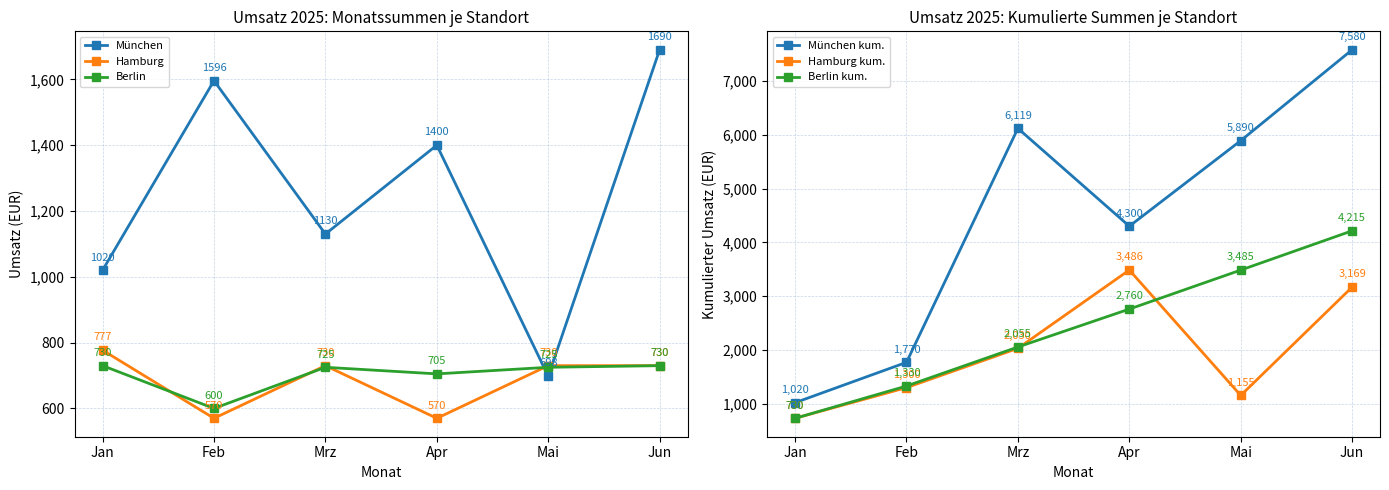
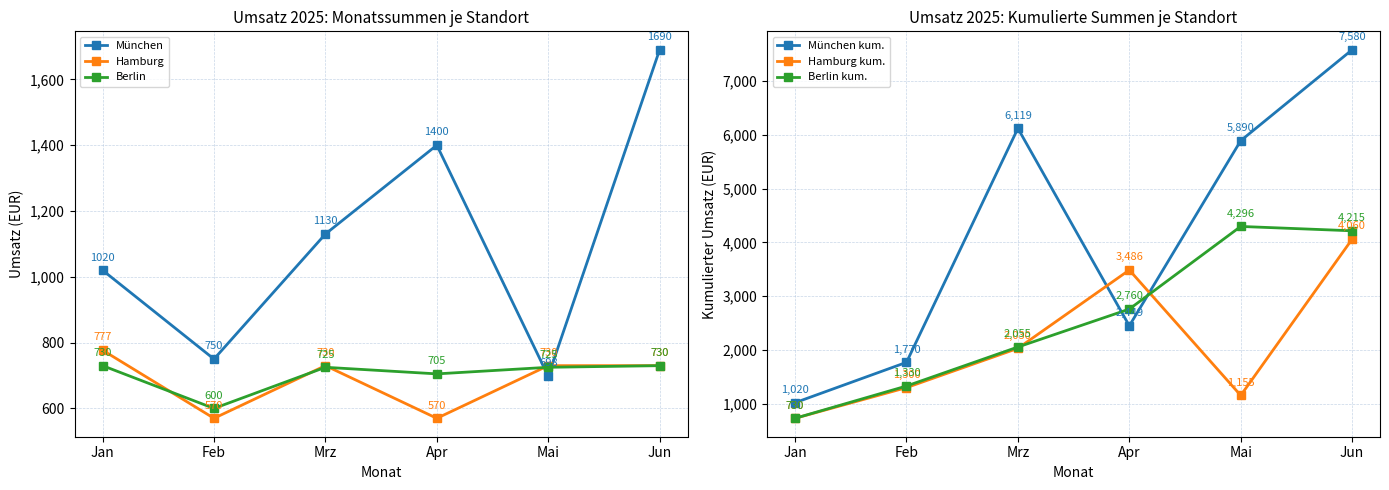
  {
    "Umsatz 2025: Monatssummen je Standort": {
      "München": {
        "Jan": "1020",
-       "Feb": "1596",
+       "Feb": "750",
        "Mrz": "1130",
        "Apr": "1400",
        "Jun": "1690"
      },
      "Hamburg": {
        "Jan": "777",
        "Apr": "570"
      },
      "Berlin": {
        "Feb": "600",
        "Apr": "705"
      }
    },
    "Umsatz 2025: Kumulierte Summen je Standort": {
      "München kum.": {
        "Jan": "1,020",
        "Feb": "1,770",
        "Mrz": "6,119",
-       "Apr": "4,300",
+       "Apr": "2,449",
        "Mai": "5,890",
        "Jun": "7,580"
      },
      "Hamburg kum.": {
        "Apr": "3,486",
        "Mai": "1,155",
-       "Jun": "3,169"
+       "Jun": "4,060"
      },
      "Berlin kum.": {
        "Apr": "2,760",
-       "Mai": "3,485"
+       "Mai": "4,296"
      }
    }
  }
